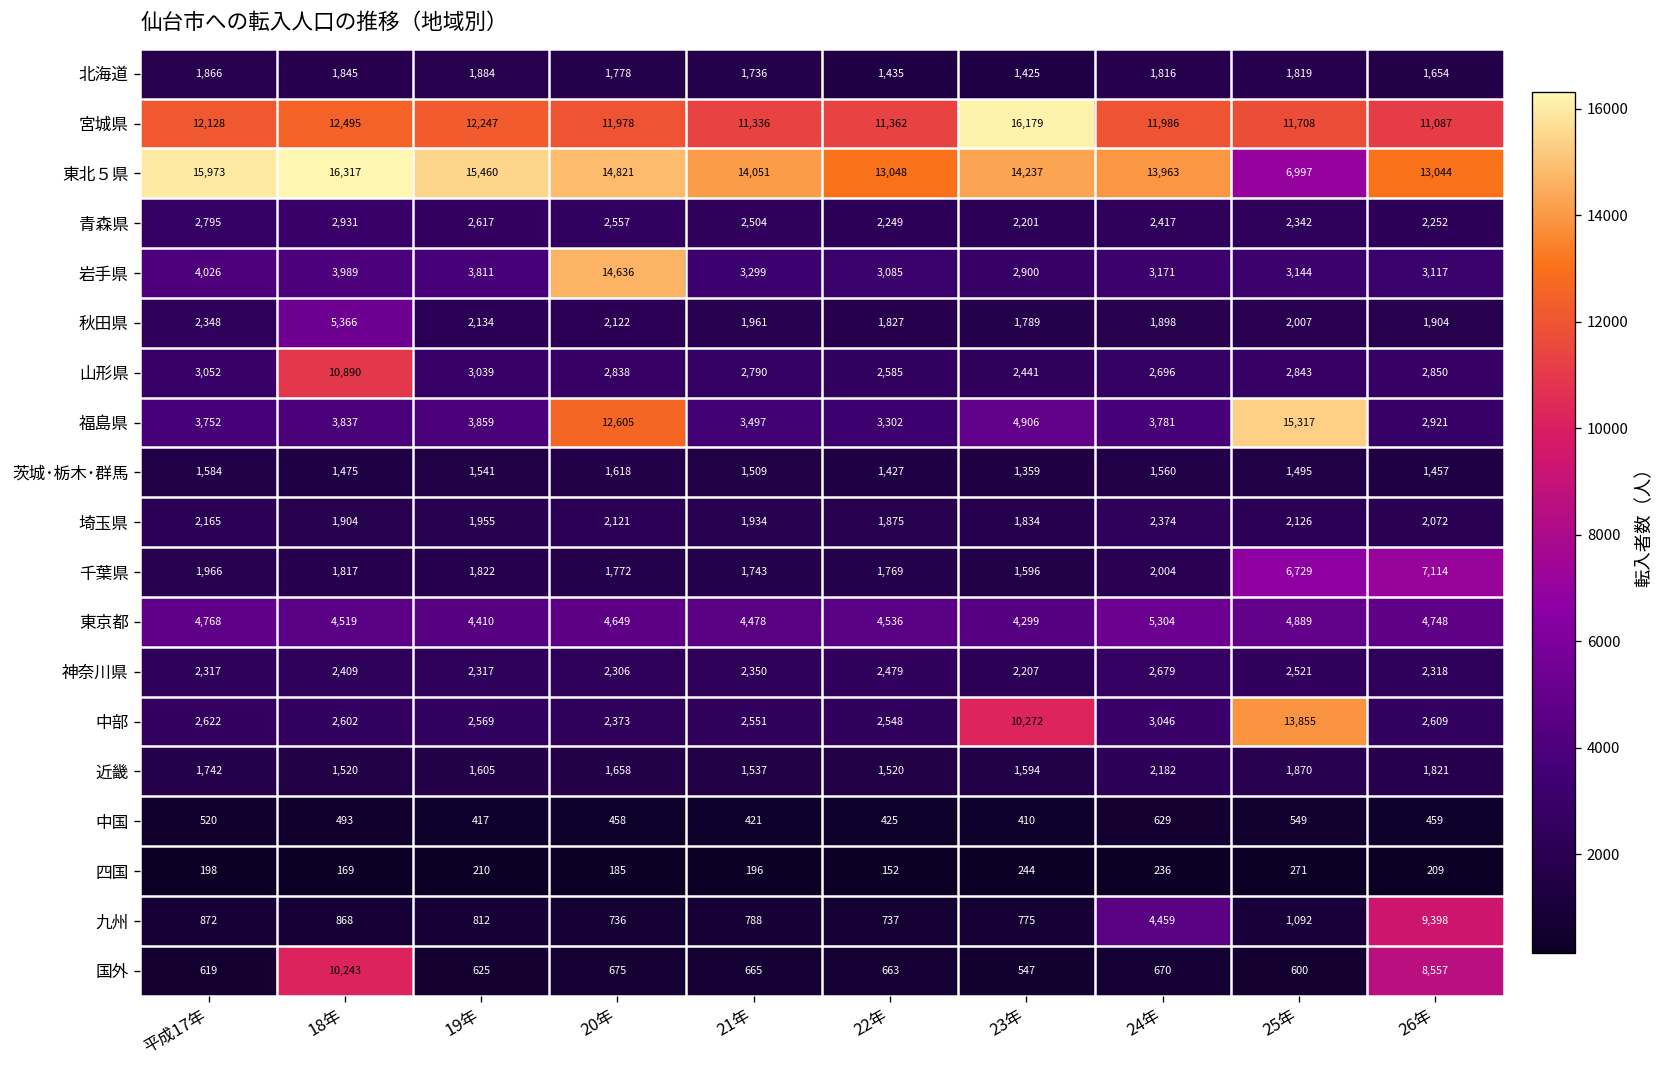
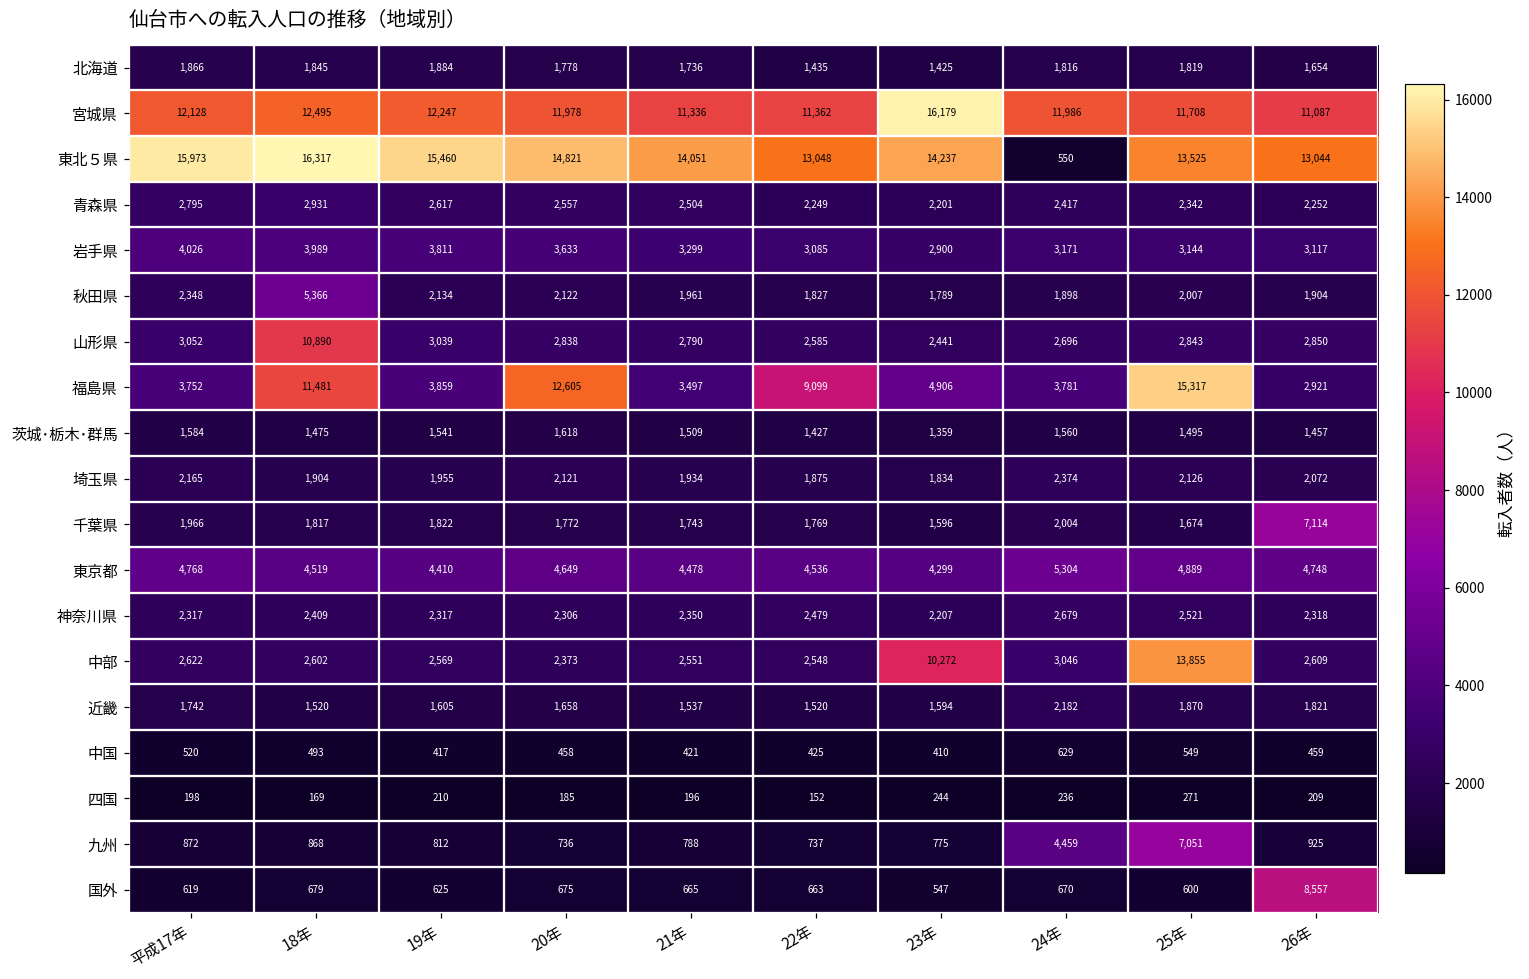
  {
    "北海道": {
      "平成17年": "1,866",
      "18年": "1,845",
      "19年": "1,884",
      "20年": "1,778",
      "21年": "1,736",
      "22年": "1,435",
      "23年": "1,425",
      "24年": "1,816",
      "25年": "1,819",
      "26年": "1,654"
    },
    "宮城県": {
      "平成17年": "12,128",
      "18年": "12,495",
      "19年": "12,247",
      "20年": "11,978",
      "21年": "11,336",
      "22年": "11,362",
      "23年": "16,179",
      "24年": "11,986",
      "25年": "11,708",
      "26年": "11,087"
    },
    "東北５県": {
      "平成17年": "15,973",
      "18年": "16,317",
      "19年": "15,460",
      "20年": "14,821",
      "21年": "14,051",
      "22年": "13,048",
      "23年": "14,237",
-     "24年": "13,963",
-     "25年": "6,997",
+     "24年": "550",
+     "25年": "13,525",
      "26年": "13,044"
    },
    "青森県": {
      "平成17年": "2,795",
      "18年": "2,931",
      "19年": "2,617",
      "20年": "2,557",
      "21年": "2,504",
      "22年": "2,249",
      "23年": "2,201",
      "24年": "2,417",
      "25年": "2,342",
      "26年": "2,252"
    },
    "岩手県": {
      "平成17年": "4,026",
      "18年": "3,989",
      "19年": "3,811",
-     "20年": "14,636",
+     "20年": "3,633",
      "21年": "3,299",
      "22年": "3,085",
      "23年": "2,900",
      "24年": "3,171",
      "25年": "3,144",
      "26年": "3,117"
    },
    "秋田県": {
      "平成17年": "2,348",
      "18年": "5,366",
      "19年": "2,134",
      "20年": "2,122",
      "21年": "1,961",
      "22年": "1,827",
      "23年": "1,789",
      "24年": "1,898",
      "25年": "2,007",
      "26年": "1,904"
    },
    "山形県": {
      "平成17年": "3,052",
      "18年": "10,890",
      "19年": "3,039",
      "20年": "2,838",
      "21年": "2,790",
      "22年": "2,585",
      "23年": "2,441",
      "24年": "2,696",
      "25年": "2,843",
      "26年": "2,850"
    },
    "福島県": {
      "平成17年": "3,752",
-     "18年": "3,837",
+     "18年": "11,481",
      "19年": "3,859",
      "20年": "12,605",
      "21年": "3,497",
-     "22年": "3,302",
+     "22年": "9,099",
      "23年": "4,906",
      "24年": "3,781",
      "25年": "15,317",
      "26年": "2,921"
    },
    "茨城･栃木･群馬": {
      "平成17年": "1,584",
      "18年": "1,475",
      "19年": "1,541",
      "20年": "1,618",
      "21年": "1,509",
      "22年": "1,427",
      "23年": "1,359",
      "24年": "1,560",
      "25年": "1,495",
      "26年": "1,457"
    },
    "埼玉県": {
      "平成17年": "2,165",
      "18年": "1,904",
      "19年": "1,955",
      "20年": "2,121",
      "21年": "1,934",
      "22年": "1,875",
      "23年": "1,834",
      "24年": "2,374",
      "25年": "2,126",
      "26年": "2,072"
    },
    "千葉県": {
      "平成17年": "1,966",
      "18年": "1,817",
      "19年": "1,822",
      "20年": "1,772",
      "21年": "1,743",
      "22年": "1,769",
      "23年": "1,596",
      "24年": "2,004",
-     "25年": "6,729",
+     "25年": "1,674",
      "26年": "7,114"
    },
    "東京都": {
      "平成17年": "4,768",
      "18年": "4,519",
      "19年": "4,410",
      "20年": "4,649",
      "21年": "4,478",
      "22年": "4,536",
      "23年": "4,299",
      "24年": "5,304",
      "25年": "4,889",
      "26年": "4,748"
    },
    "神奈川県": {
      "平成17年": "2,317",
      "18年": "2,409",
      "19年": "2,317",
      "20年": "2,306",
      "21年": "2,350",
      "22年": "2,479",
      "23年": "2,207",
      "24年": "2,679",
      "25年": "2,521",
      "26年": "2,318"
    },
    "中部": {
      "平成17年": "2,622",
      "18年": "2,602",
      "19年": "2,569",
      "20年": "2,373",
      "21年": "2,551",
      "22年": "2,548",
      "23年": "10,272",
      "24年": "3,046",
      "25年": "13,855",
      "26年": "2,609"
    },
    "近畿": {
      "平成17年": "1,742",
      "18年": "1,520",
      "19年": "1,605",
      "20年": "1,658",
      "21年": "1,537",
      "22年": "1,520",
      "23年": "1,594",
      "24年": "2,182",
      "25年": "1,870",
      "26年": "1,821"
    },
    "中国": {
      "平成17年": "520",
      "18年": "493",
      "19年": "417",
      "20年": "458",
      "21年": "421",
      "22年": "425",
      "23年": "410",
      "24年": "629",
      "25年": "549",
      "26年": "459"
    },
    "四国": {
      "平成17年": "198",
      "18年": "169",
      "19年": "210",
      "20年": "185",
      "21年": "196",
      "22年": "152",
      "23年": "244",
      "24年": "236",
      "25年": "271",
      "26年": "209"
    },
    "九州": {
      "平成17年": "872",
      "18年": "868",
      "19年": "812",
      "20年": "736",
      "21年": "788",
      "22年": "737",
      "23年": "775",
      "24年": "4,459",
-     "25年": "1,092",
-     "26年": "9,398"
+     "25年": "7,051",
+     "26年": "925"
    },
    "国外": {
      "平成17年": "619",
-     "18年": "10,243",
+     "18年": "679",
      "19年": "625",
      "20年": "675",
      "21年": "665",
      "22年": "663",
      "23年": "547",
      "24年": "670",
      "25年": "600",
      "26年": "8,557"
    }
  }
